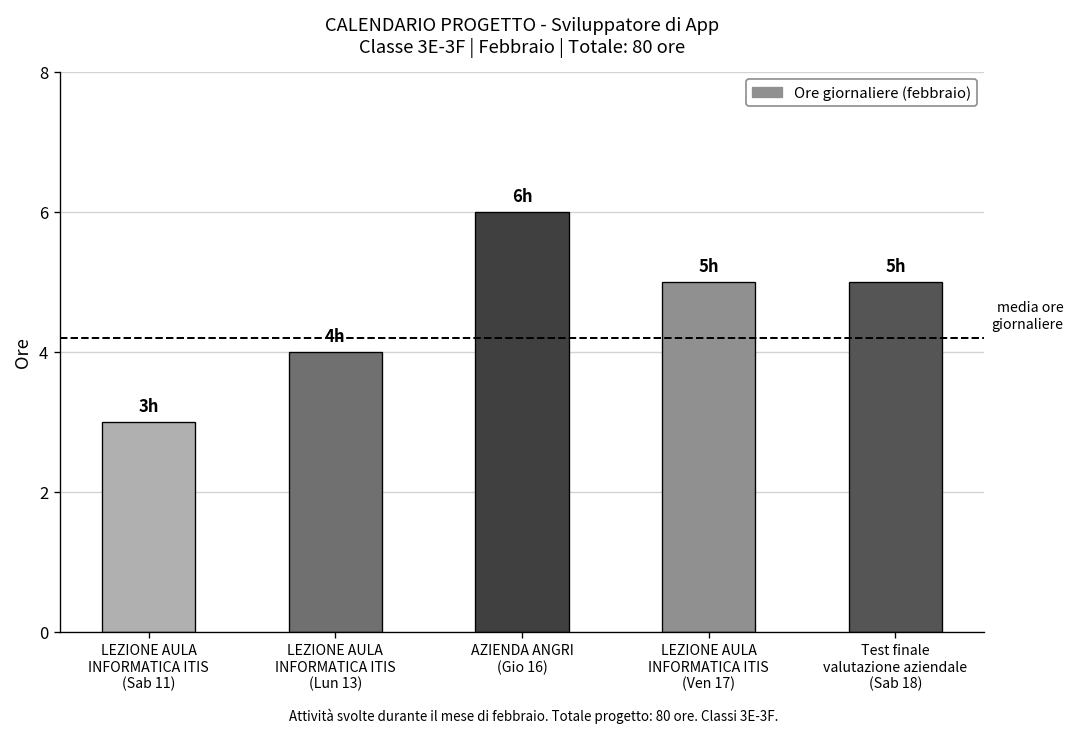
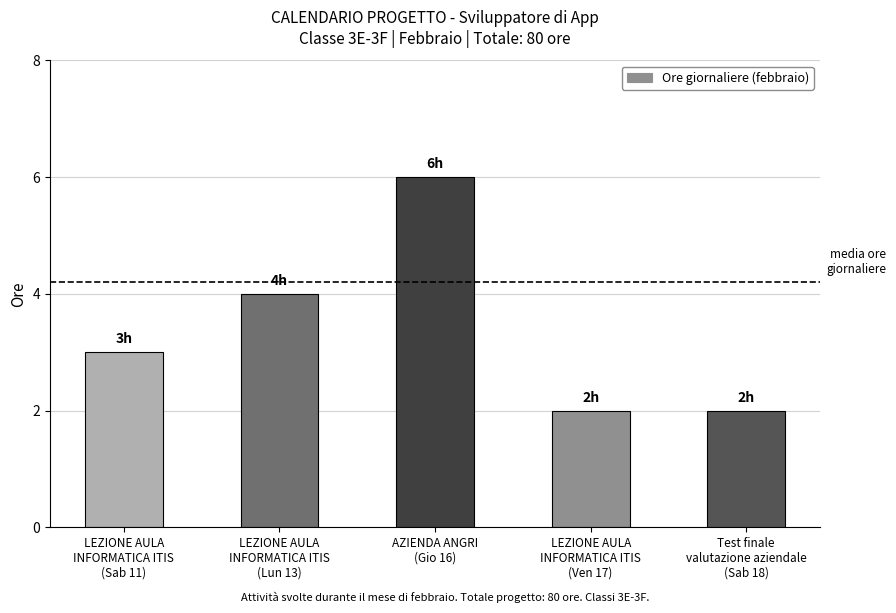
  {
    "LEZIONE AULA INFORMATICA ITIS (Sab 11)": "3h",
    "LEZIONE AULA INFORMATICA ITIS (Lun 13)": "4h",
    "AZIENDA ANGRI (Gio 16)": "6h",
-   "LEZIONE AULA INFORMATICA ITIS (Ven 17)": "5h",
-   "Test finale valutazione aziendale (Sab 18)": "5h"
+   "LEZIONE AULA INFORMATICA ITIS (Ven 17)": "2h",
+   "Test finale valutazione aziendale (Sab 18)": "2h"
  }
